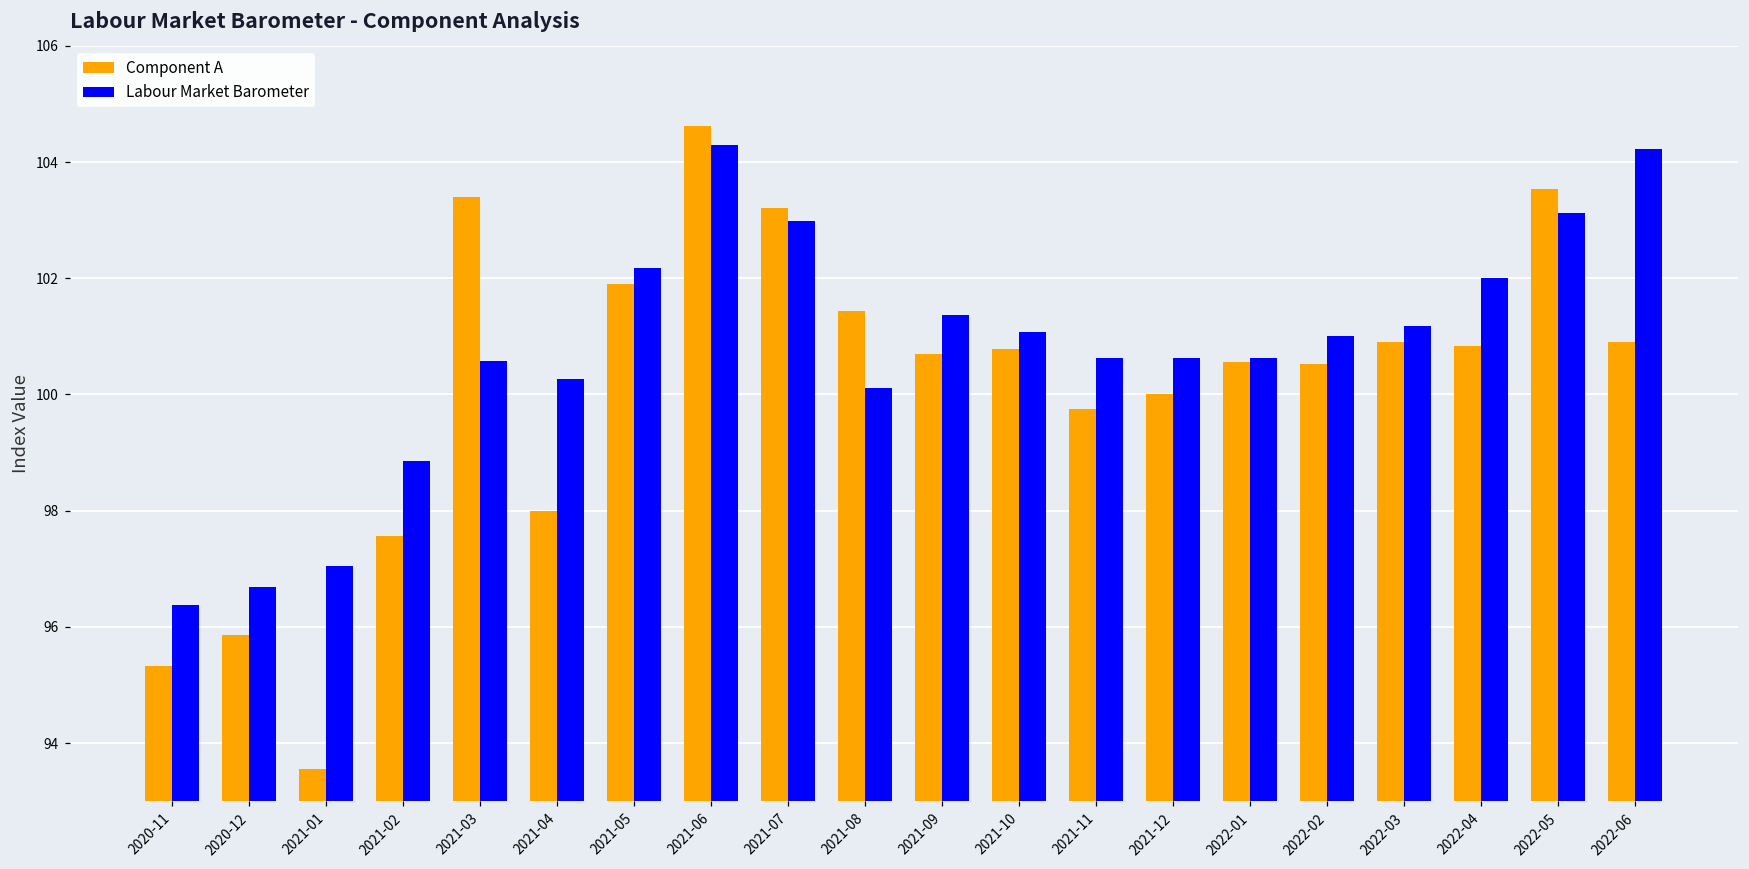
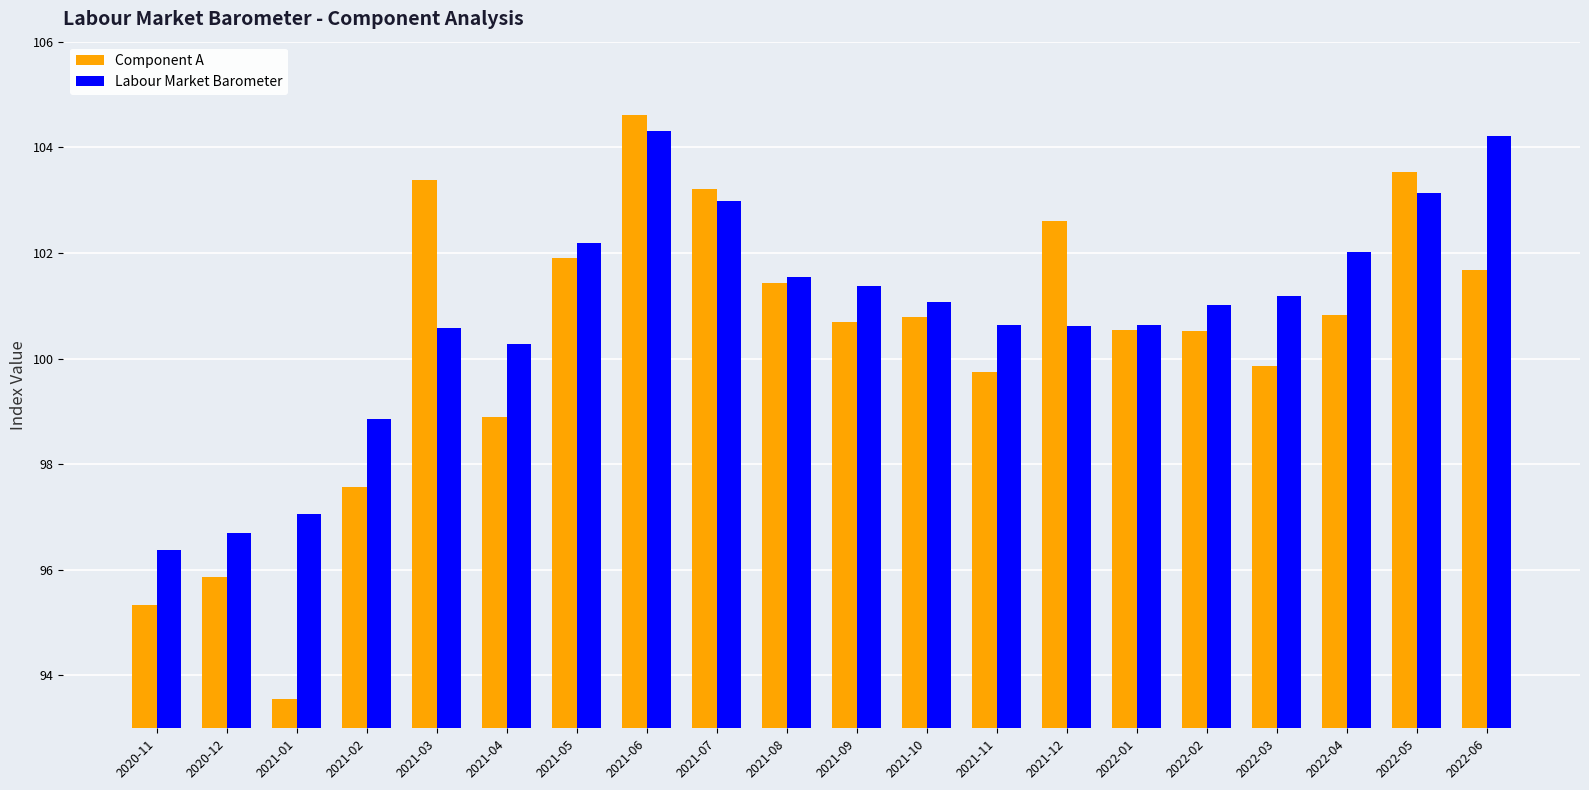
  {
    "Component A": {
      "2020-11": 95.3,
      "2020-12": 95.9,
      "2021-01": 93.6,
      "2021-02": 97.6,
      "2021-03": 103.4,
-     "2021-04": 98.0,
+     "2021-04": 98.9,
      "2021-05": 101.9,
      "2021-06": 104.6,
      "2021-07": 103.2,
      "2021-08": 101.4,
      "2021-09": 100.7,
      "2021-10": 100.8,
      "2021-11": 99.8,
-     "2021-12": 100.0,
+     "2021-12": 102.6,
      "2022-01": 100.6,
      "2022-02": 100.5,
-     "2022-03": 100.9,
+     "2022-03": 99.9,
      "2022-04": 100.8,
      "2022-05": 103.5,
-     "2022-06": 100.9
+     "2022-06": 101.7
    },
    "Labour Market Barometer": {
      "2020-11": 96.4,
      "2020-12": 96.7,
      "2021-01": 97.1,
      "2021-02": 98.9,
      "2021-03": 100.6,
      "2021-04": 100.3,
      "2021-05": 102.2,
      "2021-06": 104.3,
      "2021-07": 103.0,
-     "2021-08": 100.1,
+     "2021-08": 101.5,
      "2021-09": 101.4,
      "2021-10": 101.1,
      "2021-11": 100.6,
      "2021-12": 100.6,
      "2022-01": 100.6,
      "2022-02": 101.0,
      "2022-03": 101.2,
      "2022-04": 102.0,
      "2022-05": 103.1,
      "2022-06": 104.2
    }
  }
